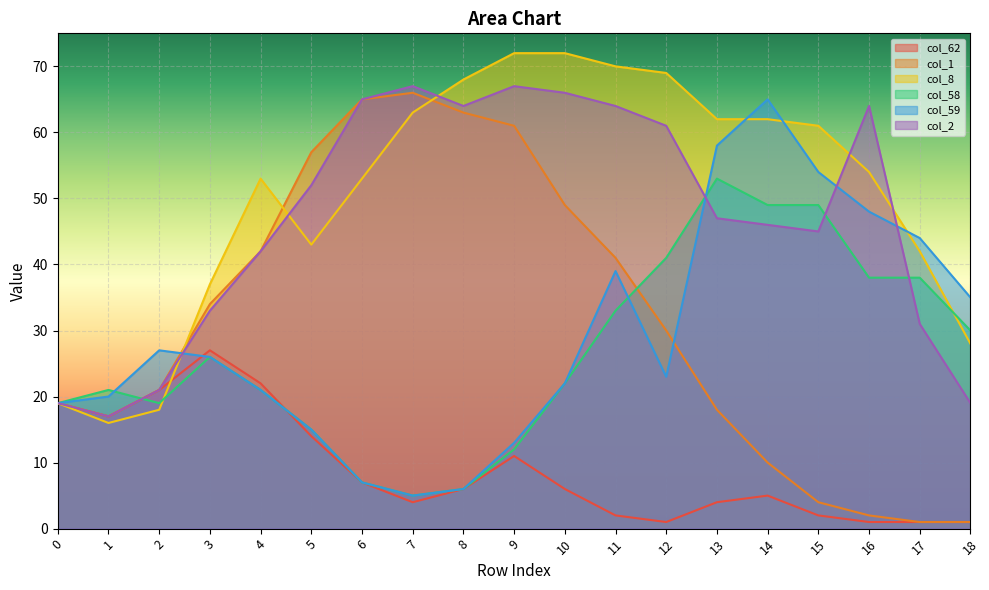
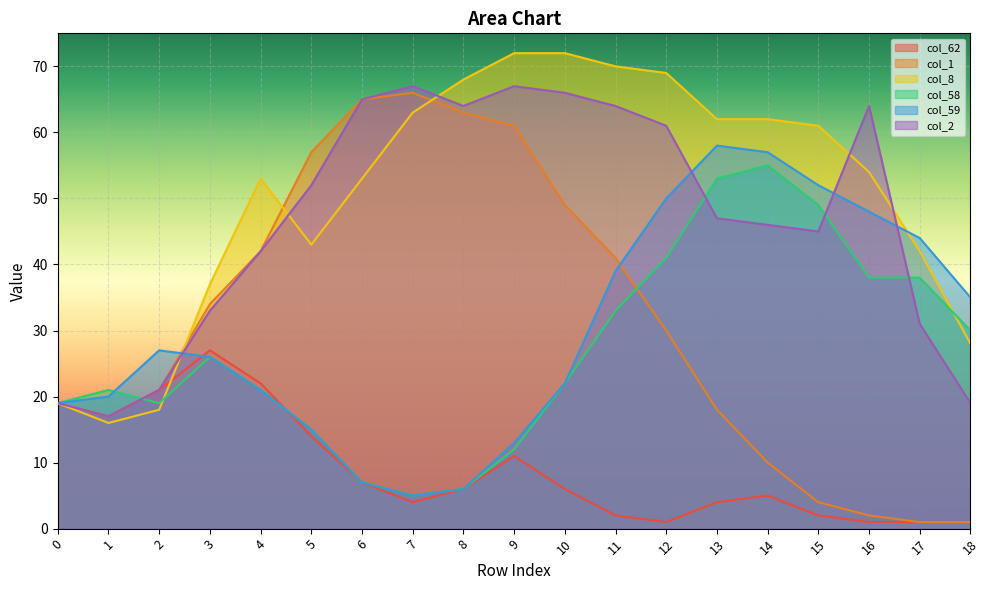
  {
    "col_58": {
      "1": 21,
      "2": 19,
      "9": 12,
      "11": 33,
      "12": 41,
      "13": 53,
-     "14": 49,
+     "14": 55,
      "15": 49,
      "16": 38,
      "17": 38,
      "18": 30
    },
    "col_59": {
      "1": 20,
      "2": 27,
      "9": 13,
      "11": 39,
-     "12": 23,
+     "12": 50,
      "13": 58,
-     "14": 65,
-     "15": 54,
+     "14": 57,
+     "15": 52,
      "16": 48,
      "17": 44,
      "18": 35
    },
    "col_2": {
      "3": 33,
      "5": 52,
      "7": 67,
      "8": 64,
      "9": 67,
      "10": 66,
      "11": 64,
      "12": 61,
      "13": 47,
      "14": 46,
      "15": 45,
      "16": 64,
      "17": 31,
      "18": 19
    }
  }
